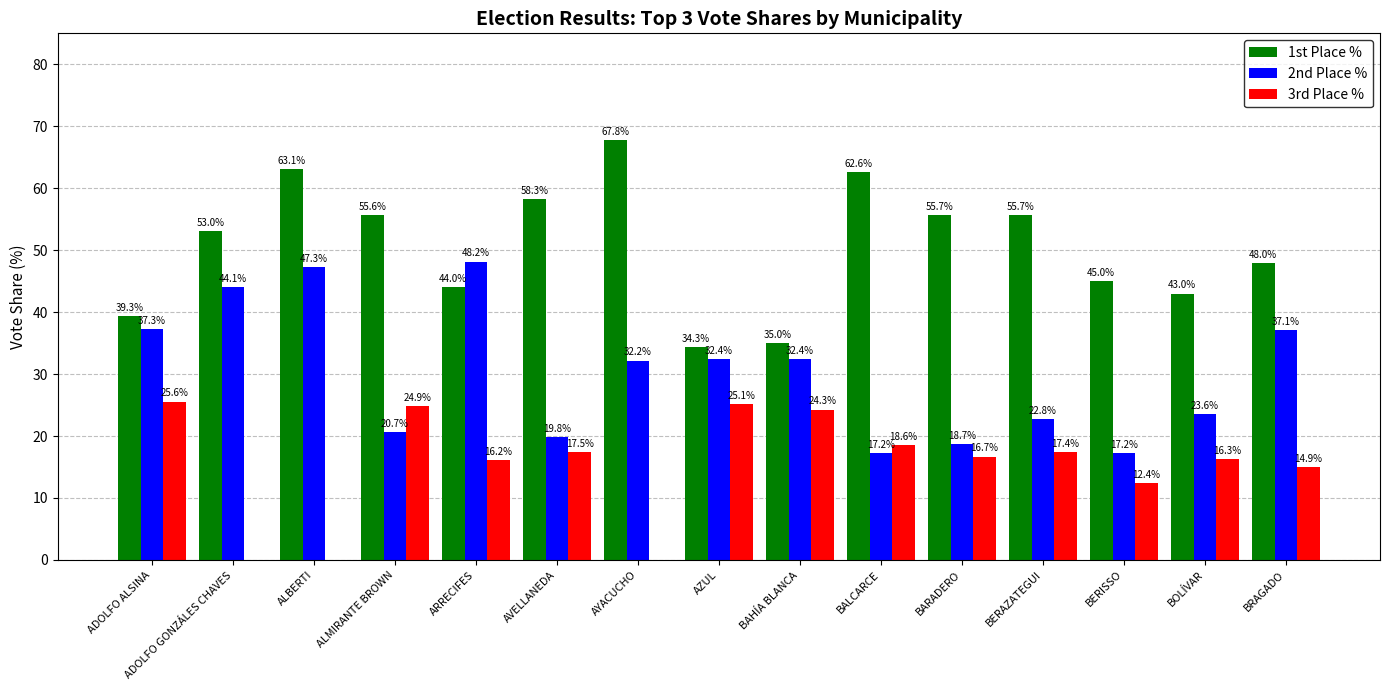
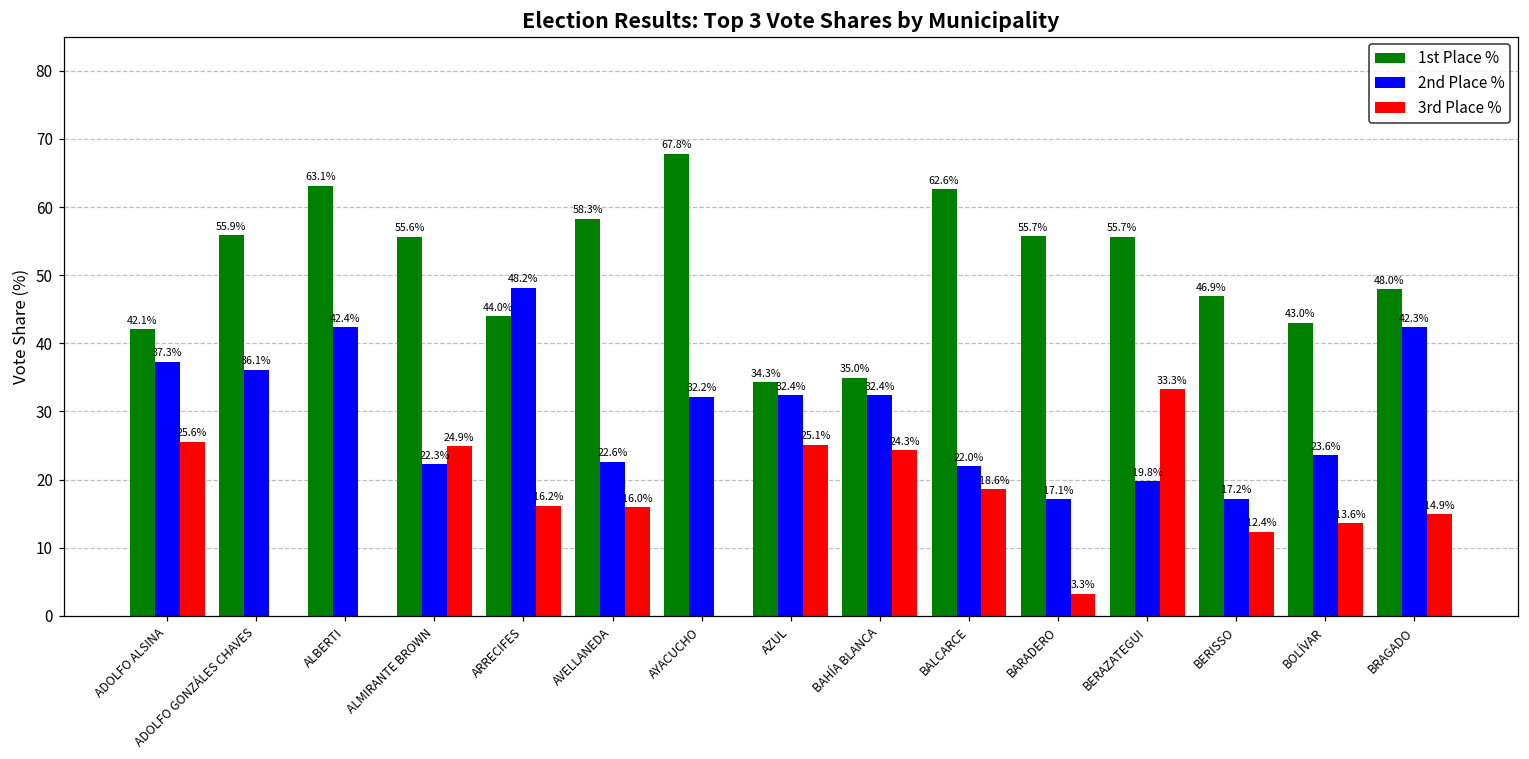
  {
    "1st Place %": {
-     "ADOLFO ALSINA": "39.3%",
-     "ADOLFO GONZÁLES CHAVES": "53.0%",
+     "ADOLFO ALSINA": "42.1%",
+     "ADOLFO GONZÁLES CHAVES": "55.9%",
      "ALBERTI": "63.1%",
      "ALMIRANTE BROWN": "55.6%",
      "ARRECIFES": "44.0%",
      "AVELLANEDA": "58.3%",
      "AYACUCHO": "67.8%",
      "AZUL": "34.3%",
      "BAHÍA BLANCA": "35.0%",
      "BALCARCE": "62.6%",
      "BARADERO": "55.7%",
      "BERAZATEGUI": "55.7%",
-     "BERISSO": "45.0%",
+     "BERISSO": "46.9%",
      "BOLÍVAR": "43.0%",
      "BRAGADO": "48.0%"
    },
    "2nd Place %": {
      "ADOLFO ALSINA": "37.3%",
-     "ADOLFO GONZÁLES CHAVES": "44.1%",
-     "ALBERTI": "47.3%",
-     "ALMIRANTE BROWN": "20.7%",
+     "ADOLFO GONZÁLES CHAVES": "36.1%",
+     "ALBERTI": "42.4%",
+     "ALMIRANTE BROWN": "22.3%",
      "ARRECIFES": "48.2%",
-     "AVELLANEDA": "19.8%",
+     "AVELLANEDA": "22.6%",
      "AYACUCHO": "32.2%",
      "AZUL": "32.4%",
      "BAHÍA BLANCA": "32.4%",
-     "BALCARCE": "17.2%",
-     "BARADERO": "18.7%",
-     "BERAZATEGUI": "22.8%",
+     "BALCARCE": "22.0%",
+     "BARADERO": "17.1%",
+     "BERAZATEGUI": "19.8%",
      "BERISSO": "17.2%",
      "BOLÍVAR": "23.6%",
-     "BRAGADO": "37.1%"
+     "BRAGADO": "42.3%"
    },
    "3rd Place %": {
      "ADOLFO ALSINA": "25.6%",
      "ALMIRANTE BROWN": "24.9%",
      "ARRECIFES": "16.2%",
-     "AVELLANEDA": "17.5%",
+     "AVELLANEDA": "16.0%",
      "AZUL": "25.1%",
      "BAHÍA BLANCA": "24.3%",
      "BALCARCE": "18.6%",
-     "BARADERO": "16.7%",
-     "BERAZATEGUI": "17.4%",
+     "BARADERO": "3.3%",
+     "BERAZATEGUI": "33.3%",
      "BERISSO": "12.4%",
-     "BOLÍVAR": "16.3%",
+     "BOLÍVAR": "13.6%",
      "BRAGADO": "14.9%"
    }
  }
